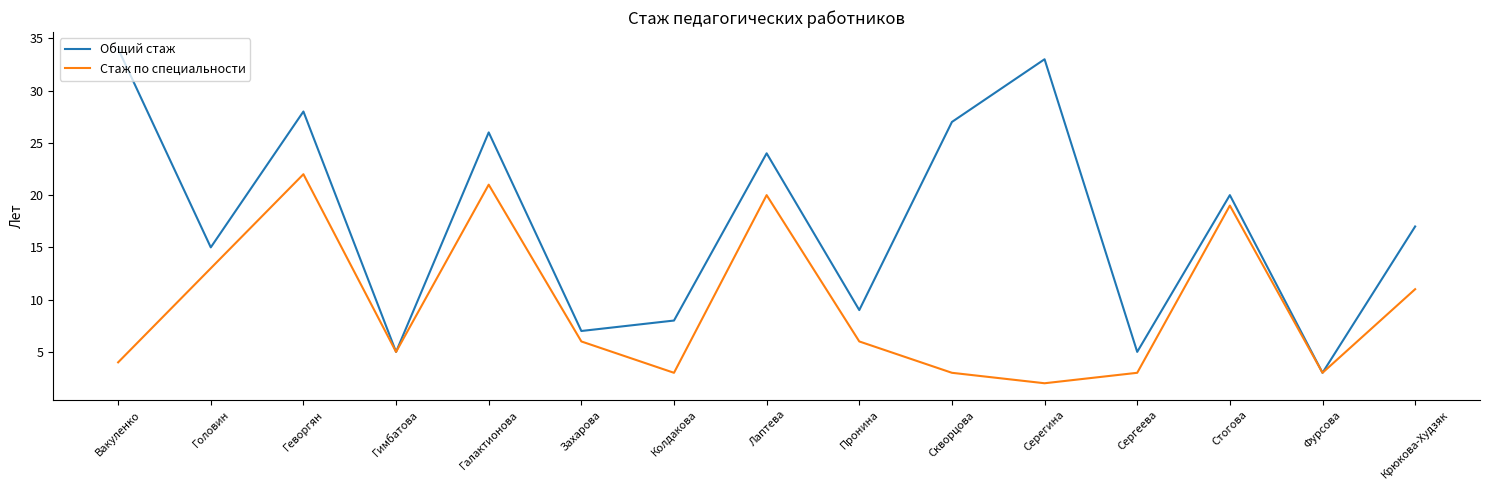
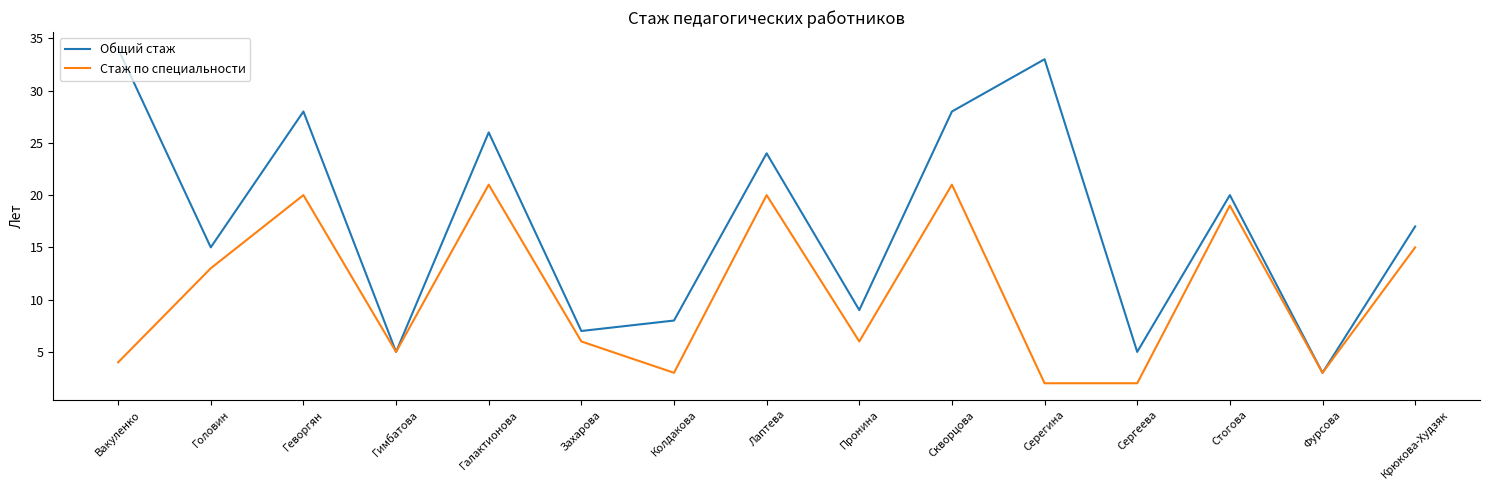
  {
    "Общий стаж": {
      "Головин": 15,
      "Геворгян": 28,
      "Галактионова": 26,
      "Захарова": 7,
      "Колдакова": 8,
      "Лаптева": 24,
      "Пронина": 9,
-     "Скворцова": 27,
+     "Скворцова": 28,
      "Серегина": 33,
      "Сергеева": 5,
      "Стогова": 20,
      "Крюкова-Худзяк": 17
    },
    "Стаж по специальности": {
      "Вакуленко": 4,
      "Головин": 13,
-     "Геворгян": 22,
+     "Геворгян": 20,
      "Галактионова": 21,
      "Захарова": 6,
      "Колдакова": 3,
      "Лаптева": 20,
      "Пронина": 6,
-     "Скворцова": 3,
+     "Скворцова": 21,
      "Серегина": 2,
-     "Сергеева": 3,
+     "Сергеева": 2,
      "Стогова": 19,
-     "Крюкова-Худзяк": 11
+     "Крюкова-Худзяк": 15
    }
  }
